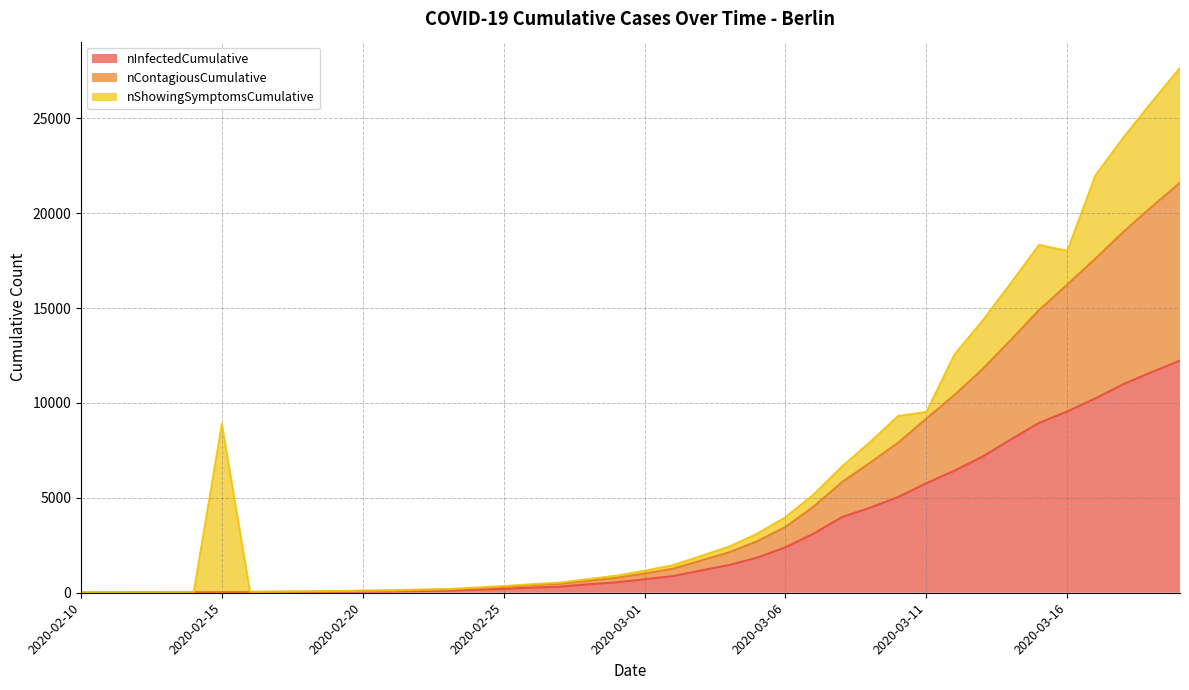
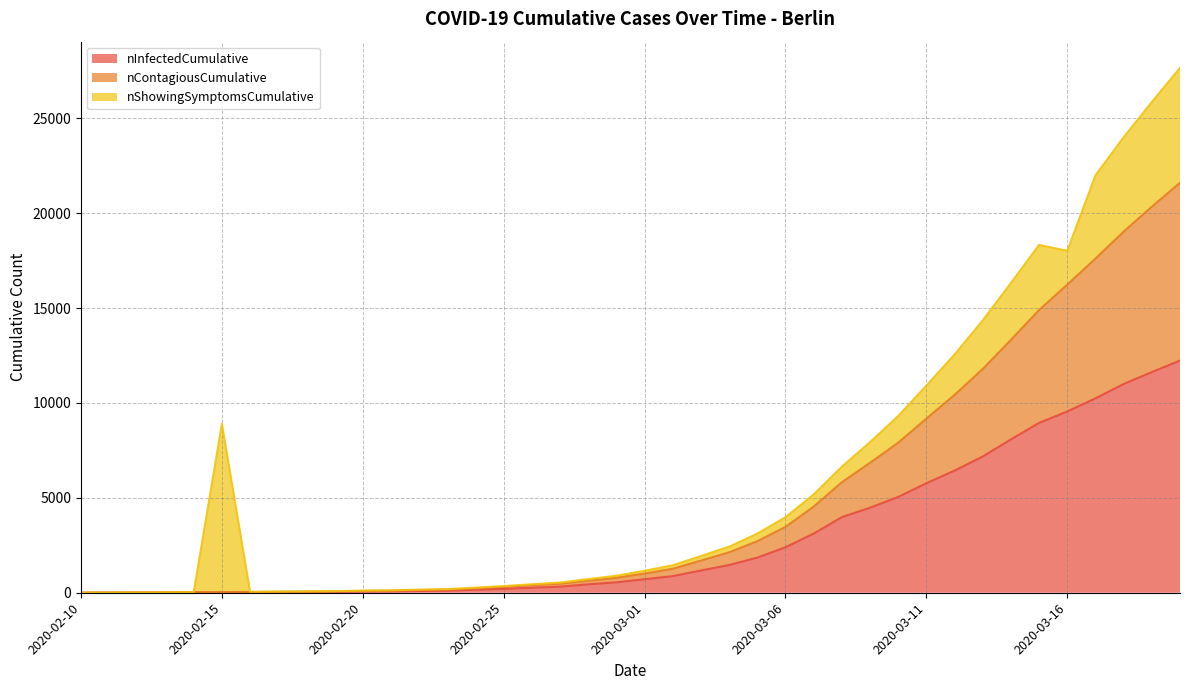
  {
    "nShowingSymptomsCumulative": {
      "2020-02-15": 8900,
      "2020-03-01": 100,
      "2020-03-06": 500,
-     "2020-03-11": 400,
+     "2020-03-11": 1700,
      "2020-03-16": 1800
    }
  }
